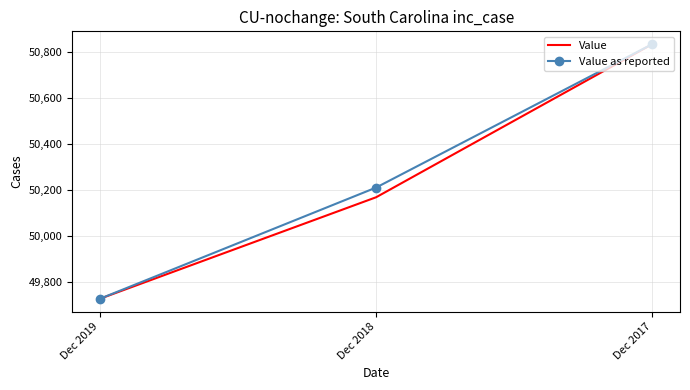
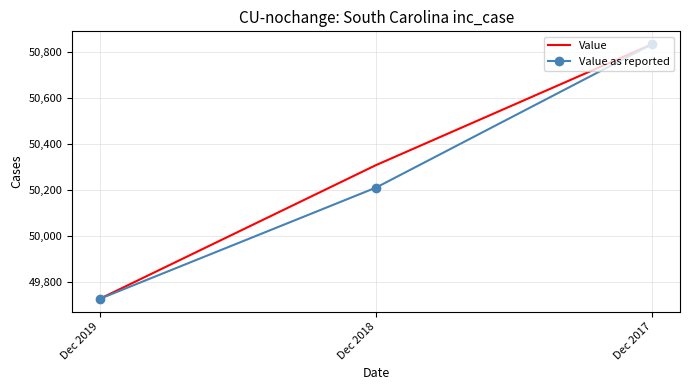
  {
    "Value": {
-     "Dec 2018": "50,170"
+     "Dec 2018": "50,310"
    },
    "Value as reported": {
      "Dec 2018": "50,210"
    }
  }
